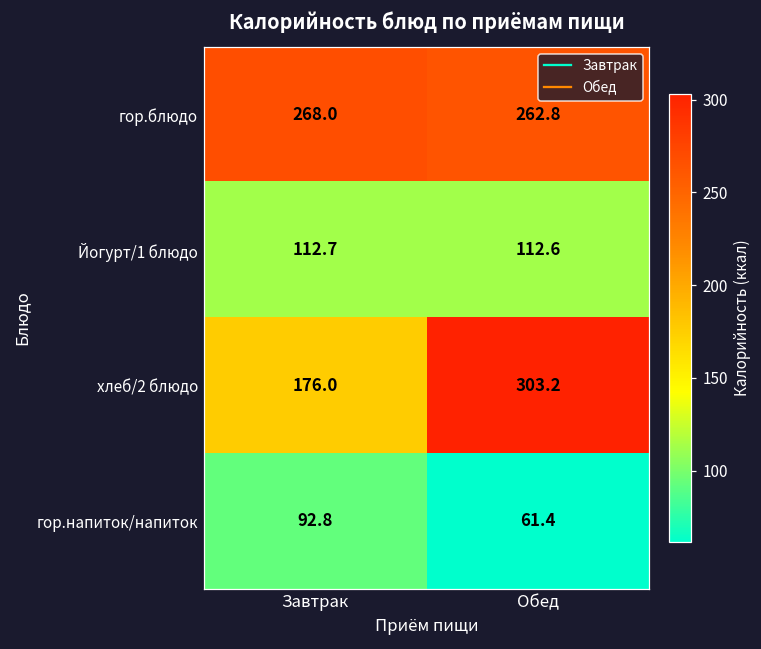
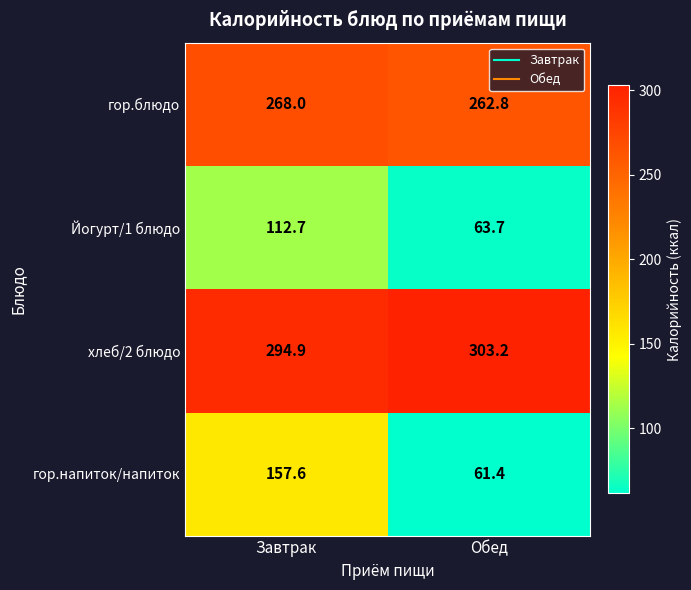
  {
    "гор.блюдо": {
      "Завтрак": 268.0,
      "Обед": 262.8
    },
    "Йогурт/1 блюдо": {
      "Завтрак": 112.7,
-     "Обед": 112.6
+     "Обед": 63.7
    },
    "хлеб/2 блюдо": {
-     "Завтрак": 176.0,
+     "Завтрак": 294.9,
      "Обед": 303.2
    },
    "гор.напиток/напиток": {
-     "Завтрак": 92.8,
+     "Завтрак": 157.6,
      "Обед": 61.4
    }
  }
